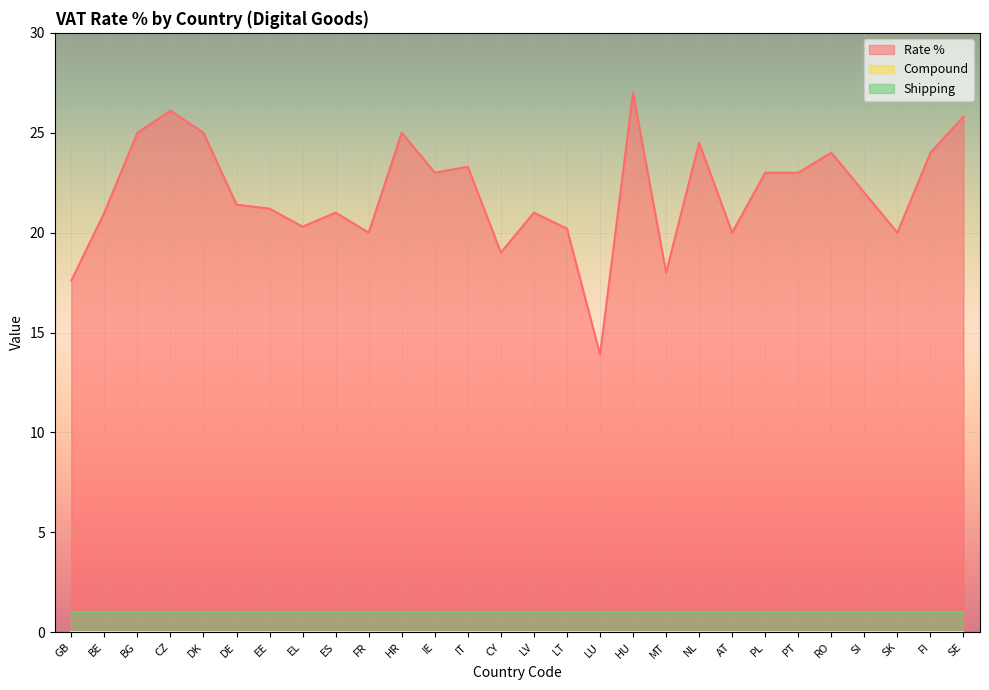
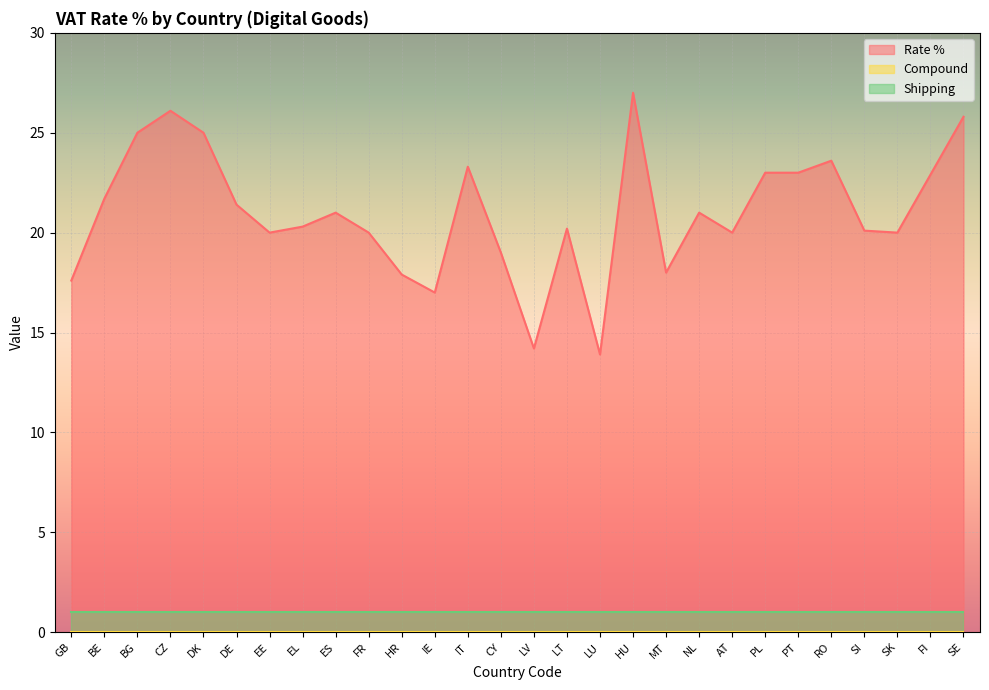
  {
    "Rate %": {
      "GB": 17.6,
-     "BE": 21.0,
+     "BE": 21.7,
      "BG": 25.0,
      "CZ": 26.1,
      "DK": 25.0,
      "DE": 21.4,
-     "EE": 21.2,
+     "EE": 20.0,
      "EL": 20.3,
      "ES": 21.0,
      "FR": 20.0,
-     "HR": 25.0,
-     "IE": 23,
+     "HR": 17.9,
+     "IE": 17,
      "IT": 23.3,
      "CY": 19.0,
-     "LV": 21.0,
+     "LV": 14.2,
      "LT": 20.2,
      "LU": 13.9,
      "HU": 27.0,
      "MT": 18.0,
-     "NL": 24.5,
+     "NL": 21.0,
      "AT": 20.0,
      "PL": 23.0,
      "PT": 23.0,
-     "RO": 24.0,
-     "SI": 22.0,
+     "RO": 23.6,
+     "SI": 20.1,
      "SK": 20.0,
-     "FI": 24.0,
+     "FI": 22.9,
      "SE": 25.8
    },
    "Compound": {
      "GB": 0.0,
      "BE": 0.0,
      "BG": 0.0,
      "CZ": 0.0,
      "DK": 0.0,
      "DE": 0.0,
      "EE": 0.0,
      "EL": 0.0,
      "ES": 0.0,
      "FR": 0.0,
      "HR": 0.0,
      "IE": 0.0,
      "IT": 0.0,
      "CY": 0.0,
      "LV": 0.0,
      "LT": 0.0,
      "LU": 0.0,
      "HU": 0.0,
      "MT": 0.0,
      "NL": 0.0,
      "AT": 0.0,
      "PL": 0.0,
      "PT": 0.0,
      "RO": 0.0,
      "SI": 0.0,
      "SK": 0.0,
      "FI": 0.0,
      "SE": 0.0
    },
    "Shipping": {
      "GB": 1.0,
      "BE": 1.0,
      "BG": 1.0,
      "CZ": 1.0,
      "DK": 1.0,
      "DE": 1.0,
      "EE": 1.0,
      "EL": 1.0,
      "ES": 1.0,
      "FR": 1.0,
      "HR": 1.0,
      "IE": 1.0,
      "IT": 1.0,
      "CY": 1.0,
      "LV": 1.0,
      "LT": 1.0,
      "LU": 1.0,
      "HU": 1.0,
      "MT": 1.0,
      "NL": 1.0,
      "AT": 1.0,
      "PL": 1.0,
      "PT": 1.0,
      "RO": 1.0,
      "SI": 1.0,
      "SK": 1.0,
      "FI": 1.0,
      "SE": 1.0
    }
  }
